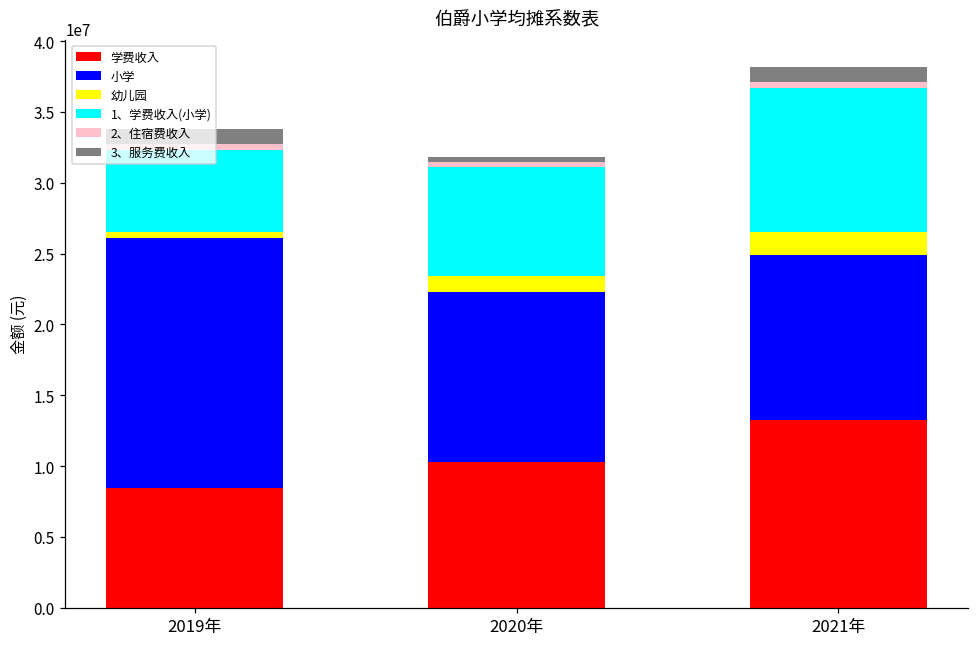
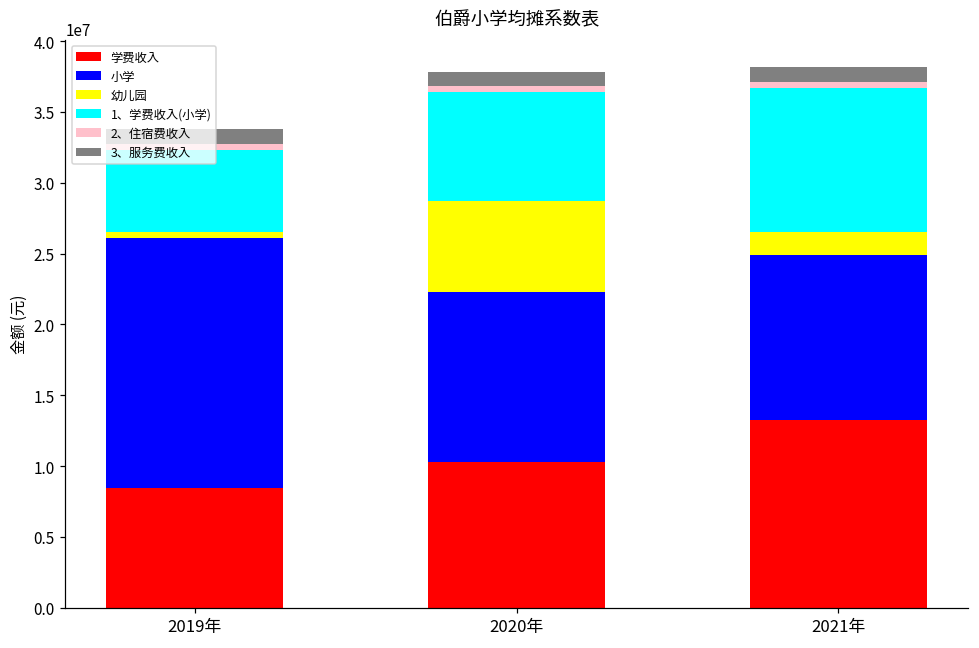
  {
    "学费收入": {
      "2019年": 8500000,
      "2020年": 10300000,
      "2021年": 13300000
    },
    "小学": {
      "2019年": 17600000,
      "2020年": 12000000,
      "2021年": 11600000
    },
    "幼儿园": {
      "2019年": 400000,
-     "2020年": 1100000,
+     "2020年": 6400000,
      "2021年": 1700000
    },
    "1、学费收入(小学)": {
      "2020年": 7700000,
      "2021年": 10200000
    },
    "2、住宿费收入": {
      "2020年": 400000,
      "2021年": 400000
    },
    "3、服务费收入": {
-     "2020年": 300000,
+     "2020年": 1000000,
      "2021年": 1100000
    }
  }
